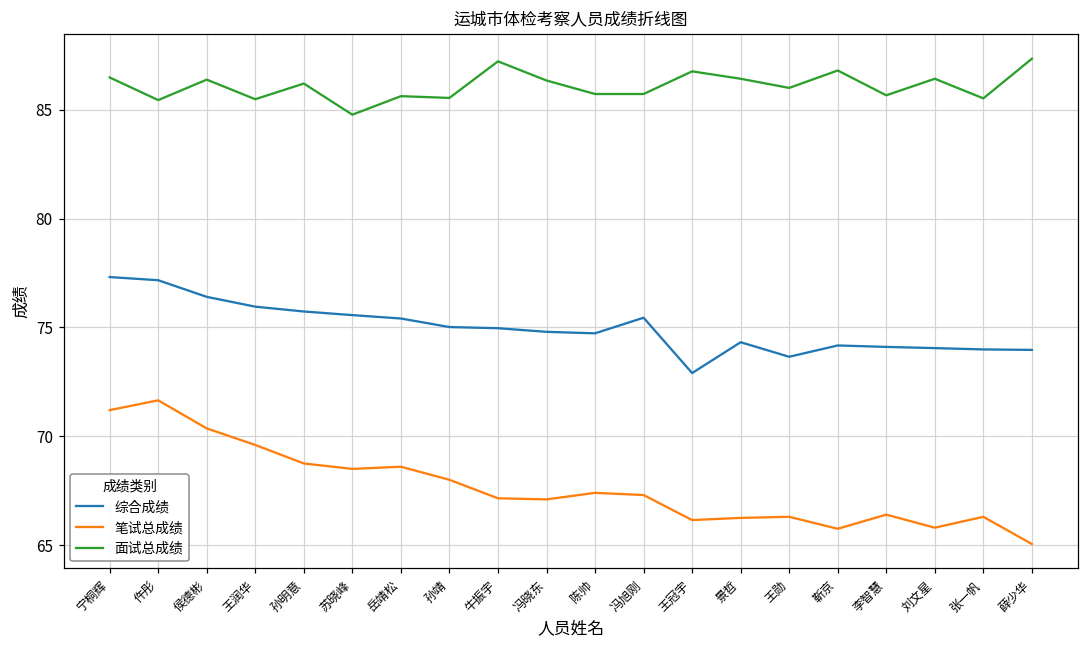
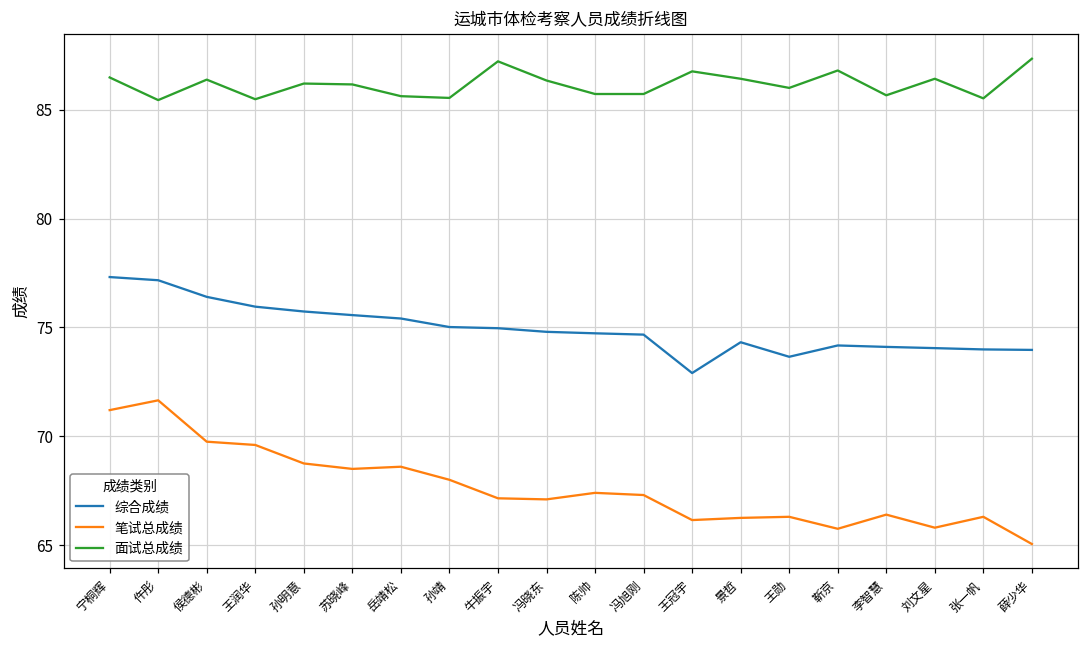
  {
    "综合成绩": {
      "宁桐辉": 77.3,
      "仵彤": 77.2,
      "侯德彬": 76.4,
      "王润华": 76.0,
      "孙明意": 75.7,
      "苏晓峰": 75.6,
      "岳靖松": 75.4,
      "孙靖": 75.0,
      "牛振宇": 75.0,
      "冯晓东": 74.8,
      "陈帅": 74.7,
-     "冯旭刚": 75.4,
+     "冯旭刚": 74.7,
      "王冠宇": 72.9,
      "景哲": 74.3,
      "王勋": 73.7,
      "靳京": 74.2,
      "李智慧": 74.1,
      "刘文星": 74.0,
      "张一帆": 74.0,
      "薛少华": 74.0
    },
    "笔试总成绩": {
      "宁桐辉": 71.2,
      "仵彤": 71.7,
-     "侯德彬": 70.4,
+     "侯德彬": 69.8,
      "王润华": 69.6,
      "孙明意": 68.8,
      "苏晓峰": 68.5,
      "岳靖松": 68.6,
      "孙靖": 68.0,
      "牛振宇": 67.2,
      "冯晓东": 67.1,
      "陈帅": 67.4,
      "冯旭刚": 67.3,
      "王冠宇": 66.2,
      "景哲": 66.3,
      "王勋": 66.3,
      "靳京": 65.8,
      "李智慧": 66.4,
      "刘文星": 65.8,
      "张一帆": 66.3,
      "薛少华": 65.1
    },
    "面试总成绩": {
      "宁桐辉": 86.5,
      "仵彤": 85.4,
      "侯德彬": 86.4,
      "王润华": 85.5,
      "孙明意": 86.2,
-     "苏晓峰": 84.8,
+     "苏晓峰": 86.2,
      "岳靖松": 85.6,
      "孙靖": 85.5,
      "牛振宇": 87.2,
      "冯晓东": 86.3,
      "陈帅": 85.7,
      "冯旭刚": 85.7,
      "王冠宇": 86.8,
      "景哲": 86.4,
      "王勋": 86.0,
      "靳京": 86.8,
      "李智慧": 85.7,
      "刘文星": 86.4,
      "张一帆": 85.5,
      "薛少华": 87.3
    }
  }
